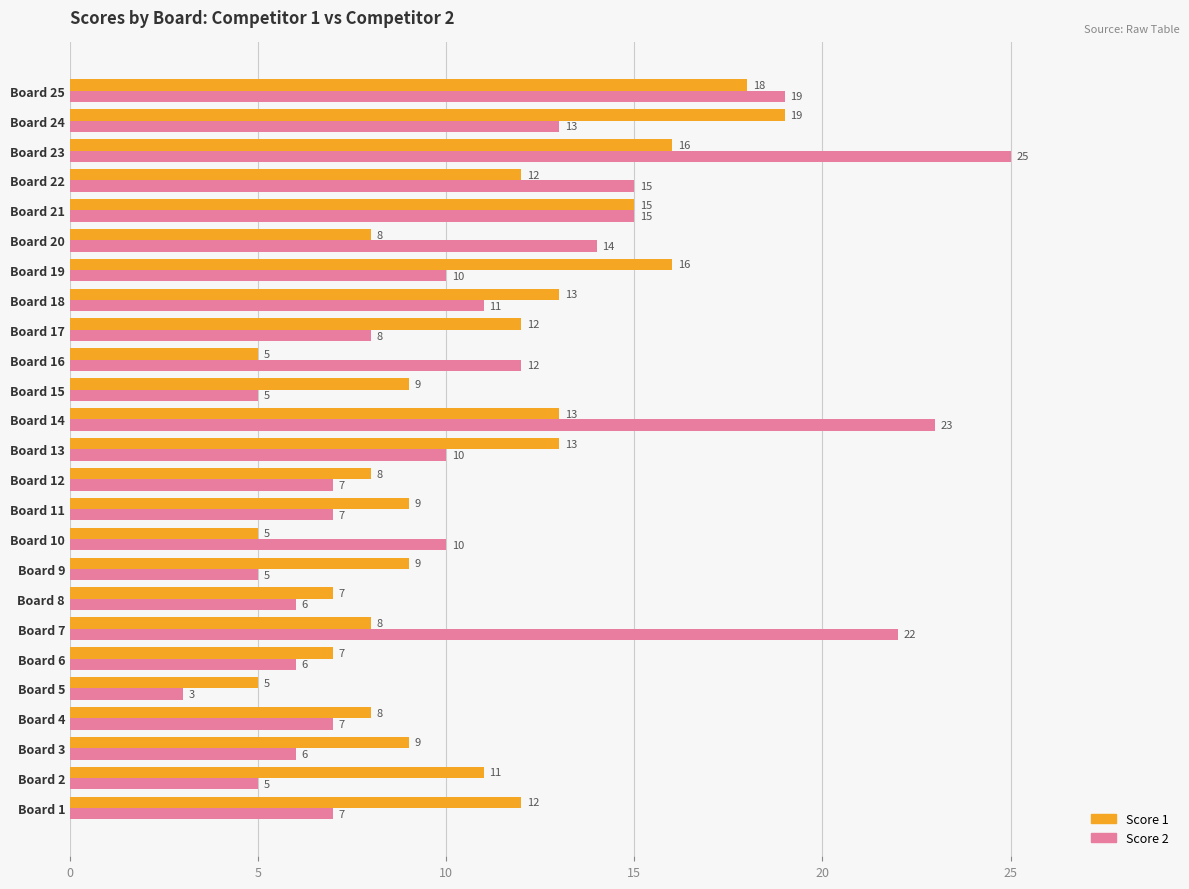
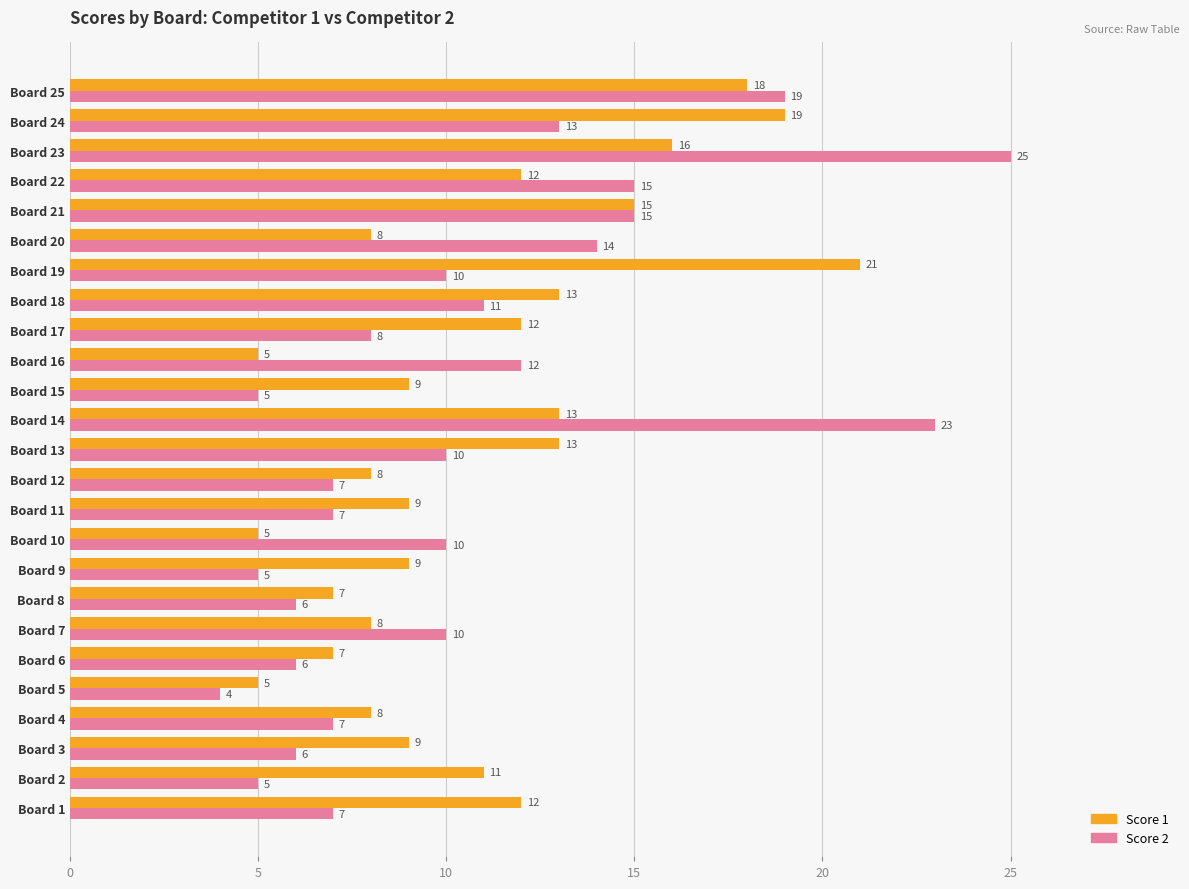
  {
    "Score 1": {
      "Board 25": 18,
      "Board 24": 19,
      "Board 23": 16,
      "Board 22": 12,
      "Board 21": 15,
      "Board 20": 8,
-     "Board 19": 16,
+     "Board 19": 21,
      "Board 18": 13,
      "Board 17": 12,
      "Board 16": 5,
      "Board 15": 9,
      "Board 14": 13,
      "Board 13": 13,
      "Board 12": 8,
      "Board 11": 9,
      "Board 10": 5,
      "Board 9": 9,
      "Board 8": 7,
      "Board 7": 8,
      "Board 6": 7,
      "Board 5": 5,
      "Board 4": 8,
      "Board 3": 9,
      "Board 2": 11,
      "Board 1": 12
    },
    "Score 2": {
      "Board 25": 19,
      "Board 24": 13,
      "Board 23": 25,
      "Board 22": 15,
      "Board 21": 15,
      "Board 20": 14,
      "Board 19": 10,
      "Board 18": 11,
      "Board 17": 8,
      "Board 16": 12,
      "Board 15": 5,
      "Board 14": 23,
      "Board 13": 10,
      "Board 12": 7,
      "Board 11": 7,
      "Board 10": 10,
      "Board 9": 5,
      "Board 8": 6,
-     "Board 7": 22,
+     "Board 7": 10,
      "Board 6": 6,
-     "Board 5": 3,
+     "Board 5": 4,
      "Board 4": 7,
      "Board 3": 6,
      "Board 2": 5,
      "Board 1": 7
    }
  }
